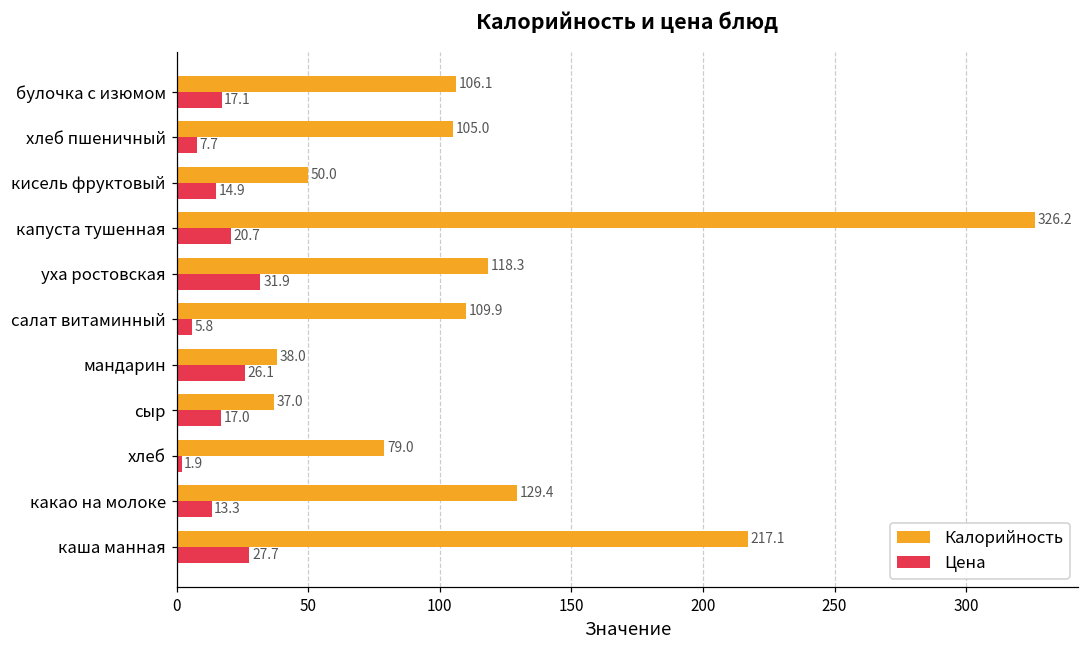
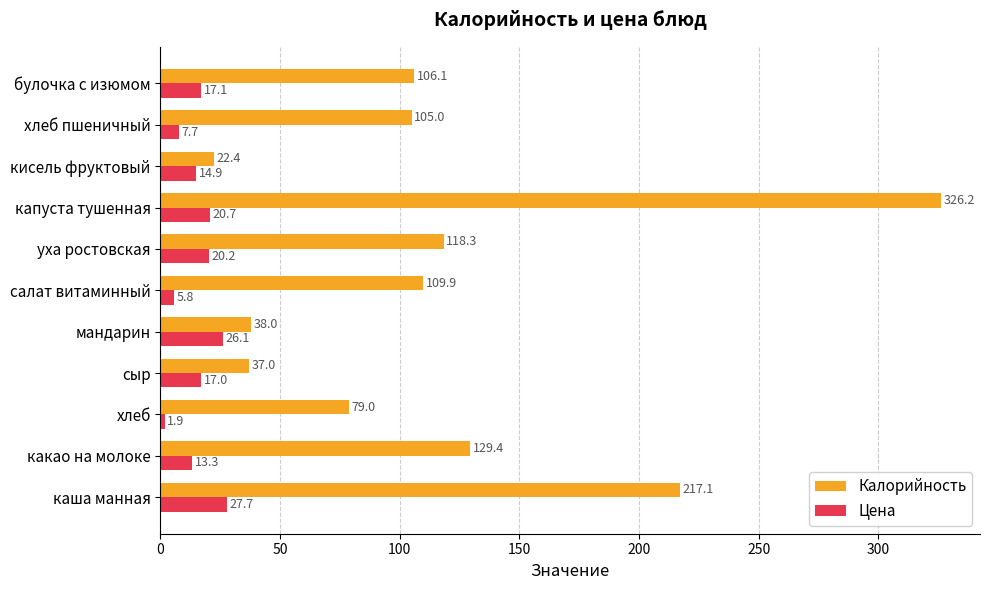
  {
    "Калорийность": {
      "булочка с изюмом": 106.1,
      "хлеб пшеничный": 105.0,
-     "кисель фруктовый": 50.0,
+     "кисель фруктовый": 22.4,
      "капуста тушенная": 326.2,
      "уха ростовская": 118.3,
      "салат витаминный": 109.9,
      "мандарин": 38.0,
      "сыр": 37.0,
      "хлеб": 79.0,
      "какао на молоке": 129.4,
      "каша манная": 217.1
    },
    "Цена": {
      "булочка с изюмом": 17.1,
      "хлеб пшеничный": 7.7,
      "кисель фруктовый": 14.9,
      "капуста тушенная": 20.7,
-     "уха ростовская": 31.9,
+     "уха ростовская": 20.2,
      "салат витаминный": 5.8,
      "мандарин": 26.1,
      "сыр": 17.0,
      "хлеб": 1.9,
      "какао на молоке": 13.3,
      "каша манная": 27.7
    }
  }
